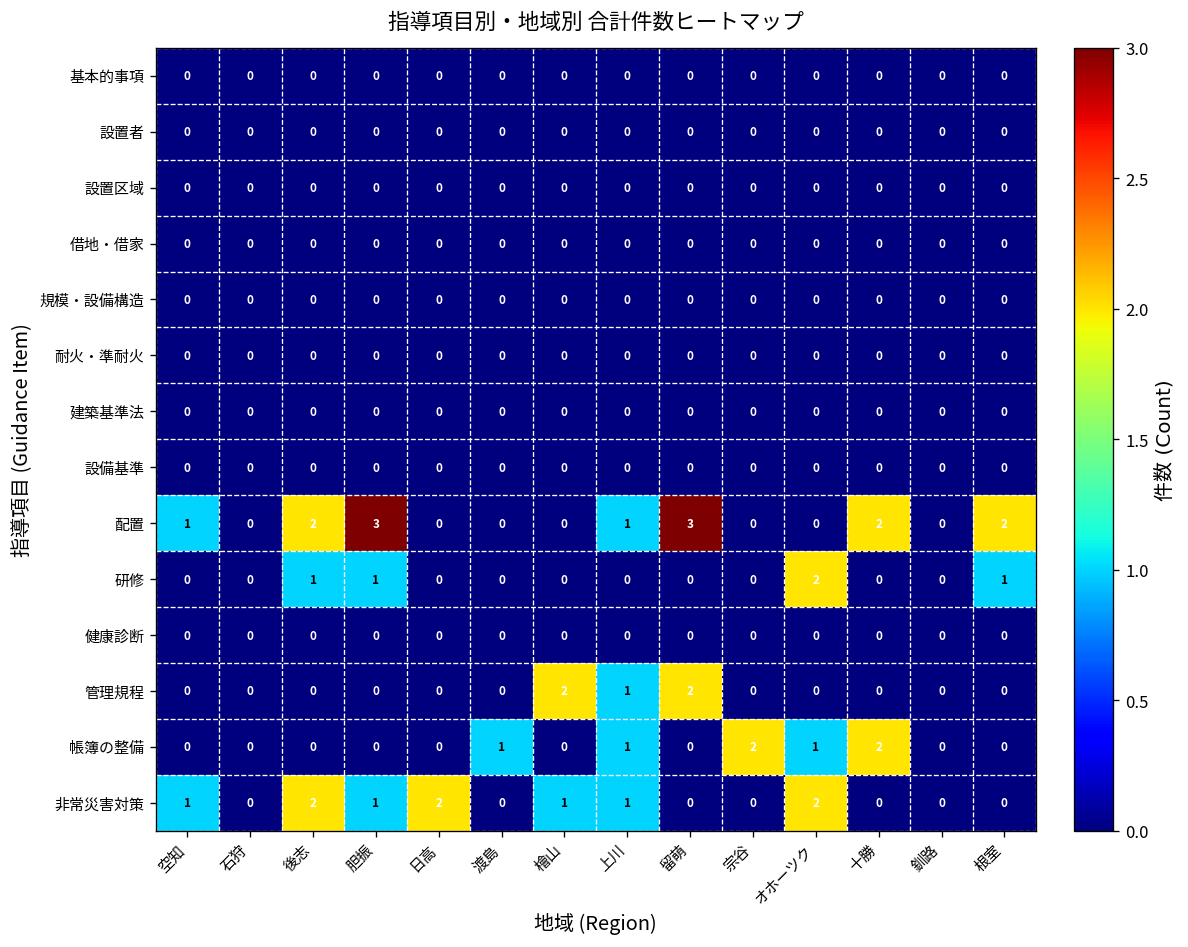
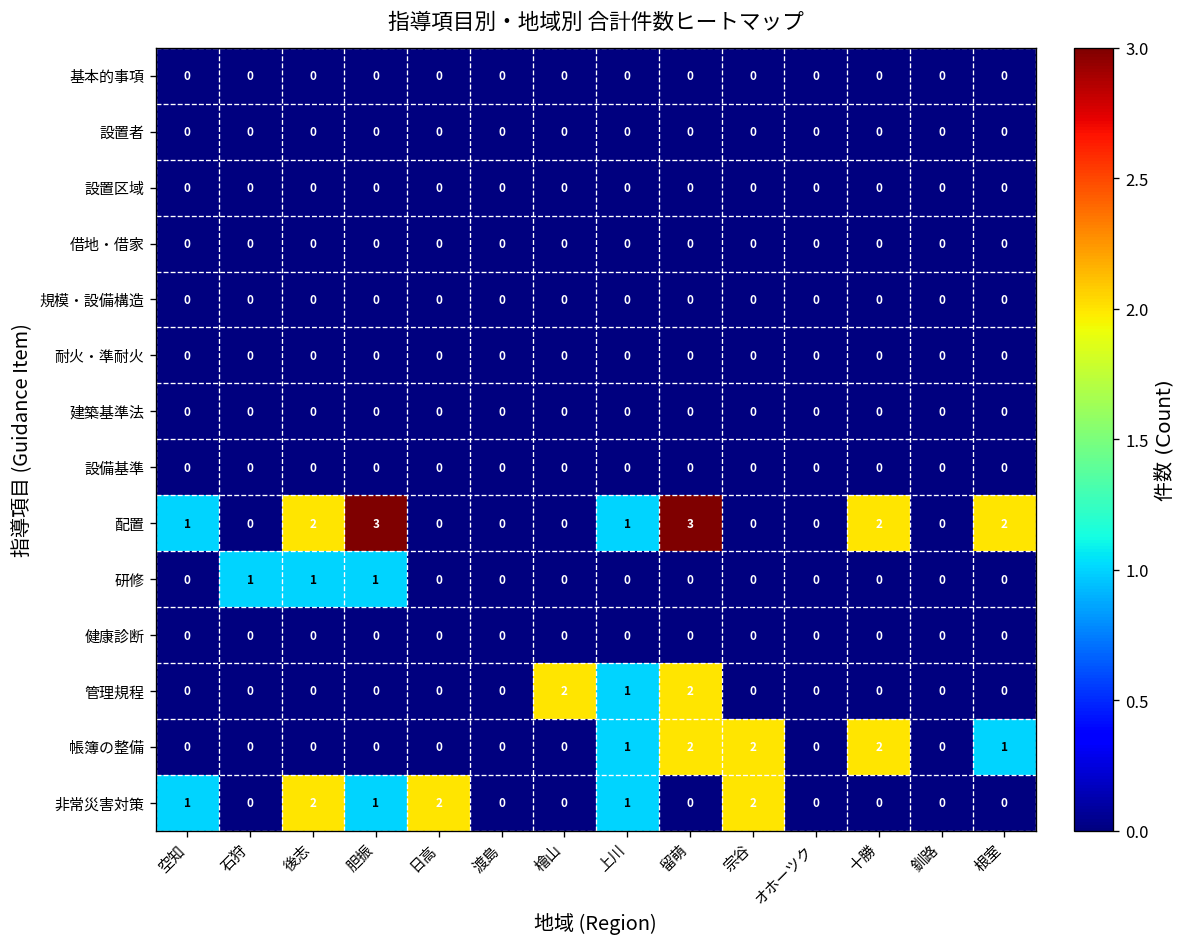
  {
    "基本的事項": {
      "空知": 0,
      "石狩": 0,
      "後志": 0,
      "胆振": 0,
      "日高": 0,
      "渡島": 0,
      "檜山": 0,
      "上川": 0,
      "留萌": 0,
      "宗谷": 0,
      "オホーツク": 0,
      "十勝": 0,
      "釧路": 0,
      "根室": 0
    },
    "設置者": {
      "空知": 0,
      "石狩": 0,
      "後志": 0,
      "胆振": 0,
      "日高": 0,
      "渡島": 0,
      "檜山": 0,
      "上川": 0,
      "留萌": 0,
      "宗谷": 0,
      "オホーツク": 0,
      "十勝": 0,
      "釧路": 0,
      "根室": 0
    },
    "設置区域": {
      "空知": 0,
      "石狩": 0,
      "後志": 0,
      "胆振": 0,
      "日高": 0,
      "渡島": 0,
      "檜山": 0,
      "上川": 0,
      "留萌": 0,
      "宗谷": 0,
      "オホーツク": 0,
      "十勝": 0,
      "釧路": 0,
      "根室": 0
    },
    "借地・借家": {
      "空知": 0,
      "石狩": 0,
      "後志": 0,
      "胆振": 0,
      "日高": 0,
      "渡島": 0,
      "檜山": 0,
      "上川": 0,
      "留萌": 0,
      "宗谷": 0,
      "オホーツク": 0,
      "十勝": 0,
      "釧路": 0,
      "根室": 0
    },
    "規模・設備構造": {
      "空知": 0,
      "石狩": 0,
      "後志": 0,
      "胆振": 0,
      "日高": 0,
      "渡島": 0,
      "檜山": 0,
      "上川": 0,
      "留萌": 0,
      "宗谷": 0,
      "オホーツク": 0,
      "十勝": 0,
      "釧路": 0,
      "根室": 0
    },
    "耐火・準耐火": {
      "空知": 0,
      "石狩": 0,
      "後志": 0,
      "胆振": 0,
      "日高": 0,
      "渡島": 0,
      "檜山": 0,
      "上川": 0,
      "留萌": 0,
      "宗谷": 0,
      "オホーツク": 0,
      "十勝": 0,
      "釧路": 0,
      "根室": 0
    },
    "建築基準法": {
      "空知": 0,
      "石狩": 0,
      "後志": 0,
      "胆振": 0,
      "日高": 0,
      "渡島": 0,
      "檜山": 0,
      "上川": 0,
      "留萌": 0,
      "宗谷": 0,
      "オホーツク": 0,
      "十勝": 0,
      "釧路": 0,
      "根室": 0
    },
    "設備基準": {
      "空知": 0,
      "石狩": 0,
      "後志": 0,
      "胆振": 0,
      "日高": 0,
      "渡島": 0,
      "檜山": 0,
      "上川": 0,
      "留萌": 0,
      "宗谷": 0,
      "オホーツク": 0,
      "十勝": 0,
      "釧路": 0,
      "根室": 0
    },
    "配置": {
      "空知": 1,
      "石狩": 0,
      "後志": 2,
      "胆振": 3,
      "日高": 0,
      "渡島": 0,
      "檜山": 0,
      "上川": 1,
      "留萌": 3,
      "宗谷": 0,
      "オホーツク": 0,
      "十勝": 2,
      "釧路": 0,
      "根室": 2
    },
    "研修": {
      "空知": 0,
-     "石狩": 0,
+     "石狩": 1,
      "後志": 1,
      "胆振": 1,
      "日高": 0,
      "渡島": 0,
      "檜山": 0,
      "上川": 0,
      "留萌": 0,
      "宗谷": 0,
-     "オホーツク": 2,
+     "オホーツク": 0,
      "十勝": 0,
      "釧路": 0,
-     "根室": 1
+     "根室": 0
    },
    "健康診断": {
      "空知": 0,
      "石狩": 0,
      "後志": 0,
      "胆振": 0,
      "日高": 0,
      "渡島": 0,
      "檜山": 0,
      "上川": 0,
      "留萌": 0,
      "宗谷": 0,
      "オホーツク": 0,
      "十勝": 0,
      "釧路": 0,
      "根室": 0
    },
    "管理規程": {
      "空知": 0,
      "石狩": 0,
      "後志": 0,
      "胆振": 0,
      "日高": 0,
      "渡島": 0,
      "檜山": 2,
      "上川": 1,
      "留萌": 2,
      "宗谷": 0,
      "オホーツク": 0,
      "十勝": 0,
      "釧路": 0,
      "根室": 0
    },
    "帳簿の整備": {
      "空知": 0,
      "石狩": 0,
      "後志": 0,
      "胆振": 0,
      "日高": 0,
-     "渡島": 1,
+     "渡島": 0,
      "檜山": 0,
      "上川": 1,
-     "留萌": 0,
+     "留萌": 2,
      "宗谷": 2,
-     "オホーツク": 1,
+     "オホーツク": 0,
      "十勝": 2,
      "釧路": 0,
-     "根室": 0
+     "根室": 1
    },
    "非常災害対策": {
      "空知": 1,
      "石狩": 0,
      "後志": 2,
      "胆振": 1,
      "日高": 2,
      "渡島": 0,
-     "檜山": 1,
+     "檜山": 0,
      "上川": 1,
      "留萌": 0,
-     "宗谷": 0,
-     "オホーツク": 2,
+     "宗谷": 2,
+     "オホーツク": 0,
      "十勝": 0,
      "釧路": 0,
      "根室": 0
    }
  }
